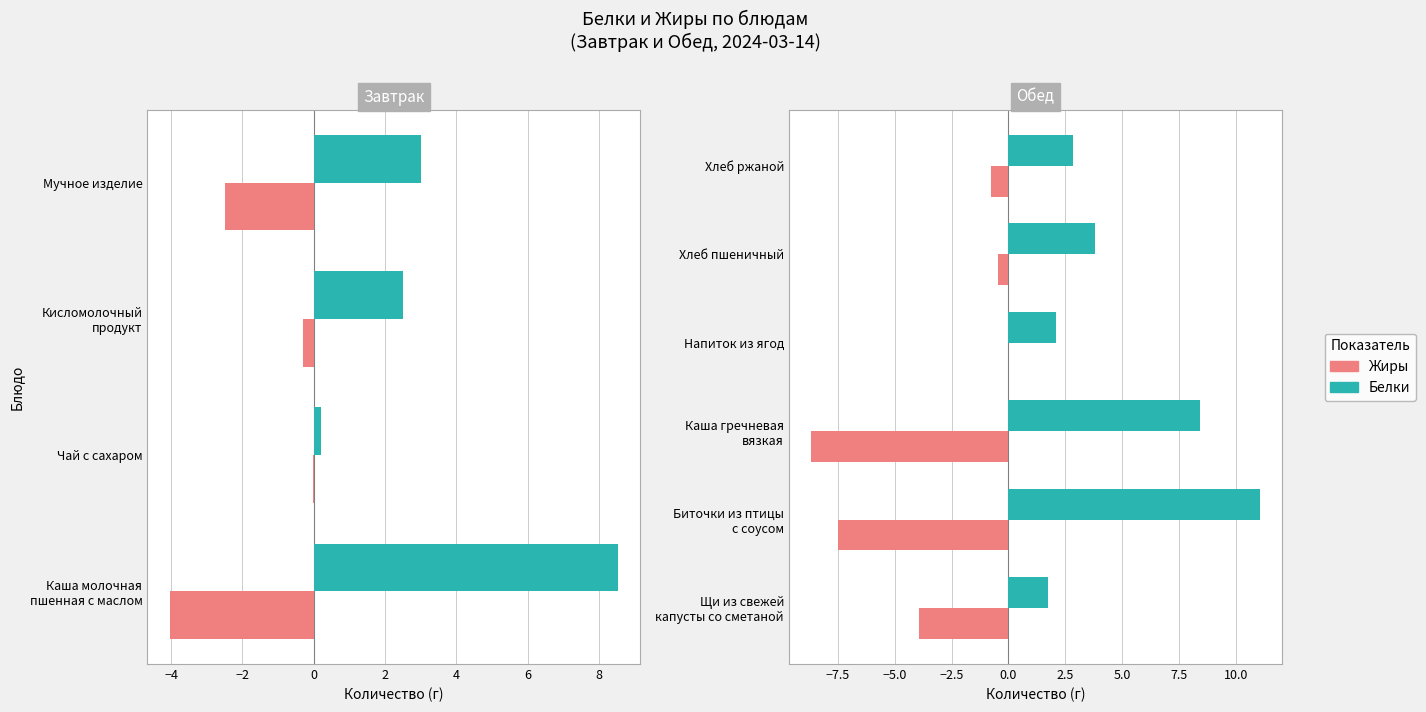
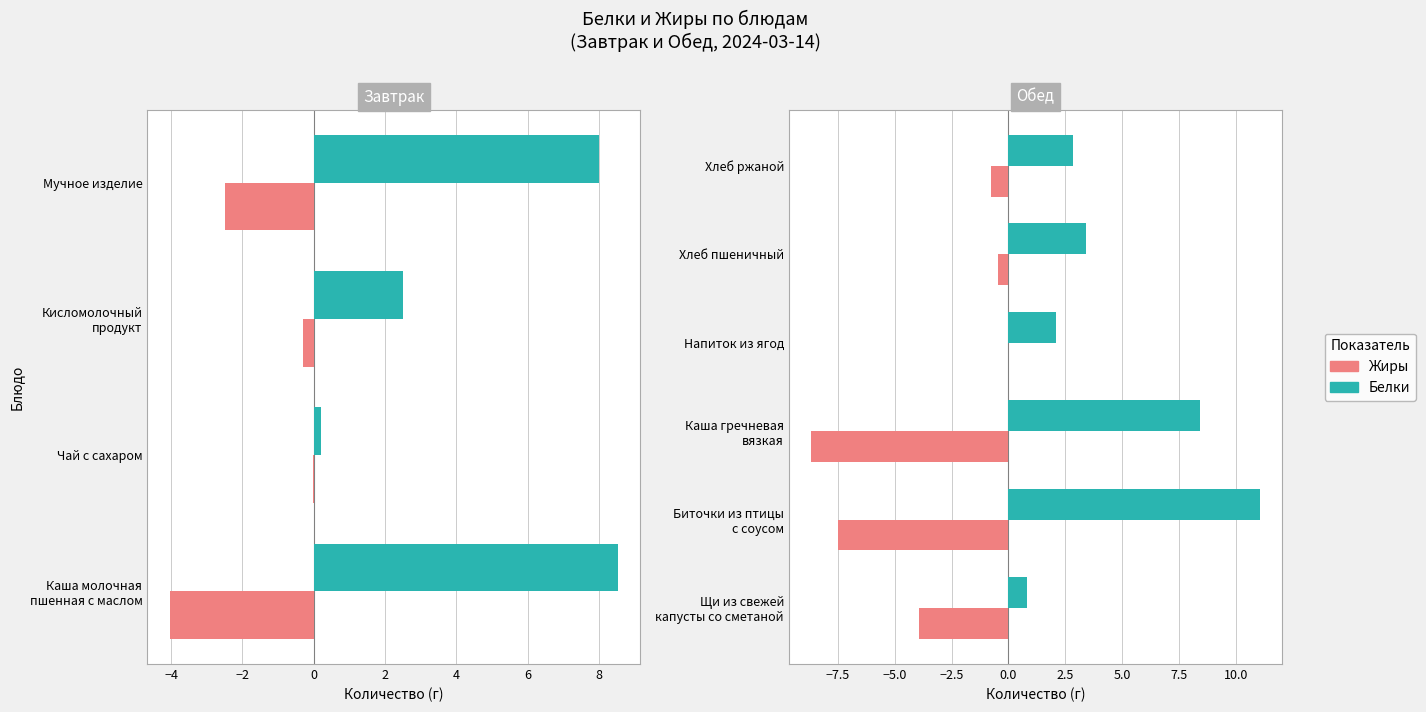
  {
    "Завтрак": {
      "Белки": {
-       "Мучное изделие": 3,
+       "Мучное изделие": 8,
        "Кисломолочный продукт": 2.5,
        "Чай с сахаром": 0.2,
        "Каша молочная пшенная с маслом": 8.5
      },
      "Жиры": {
        "Мучное изделие": -2.5,
        "Кисломолочный продукт": -0.3,
        "Каша молочная пшенная с маслом": -4
      }
    },
    "Обед": {
      "Белки": {
        "Хлеб ржаной": 2.8,
-       "Хлеб пшеничный": 3.8,
+       "Хлеб пшеничный": 3.4,
        "Напиток из ягод": 2.1,
        "Каша гречневая вязкая": 8.4,
        "Биточки из птицы с соусом": 11.1,
-       "Щи из свежей капусты со сметаной": 1.7
+       "Щи из свежей капусты со сметаной": 0.8
      },
      "Жиры": {
        "Хлеб ржаной": -0.8,
        "Хлеб пшеничный": -0.5,
        "Каша гречневая вязкая": -8.7,
        "Биточки из птицы с соусом": -7.5,
        "Щи из свежей капусты со сметаной": -3.9
      }
    }
  }
